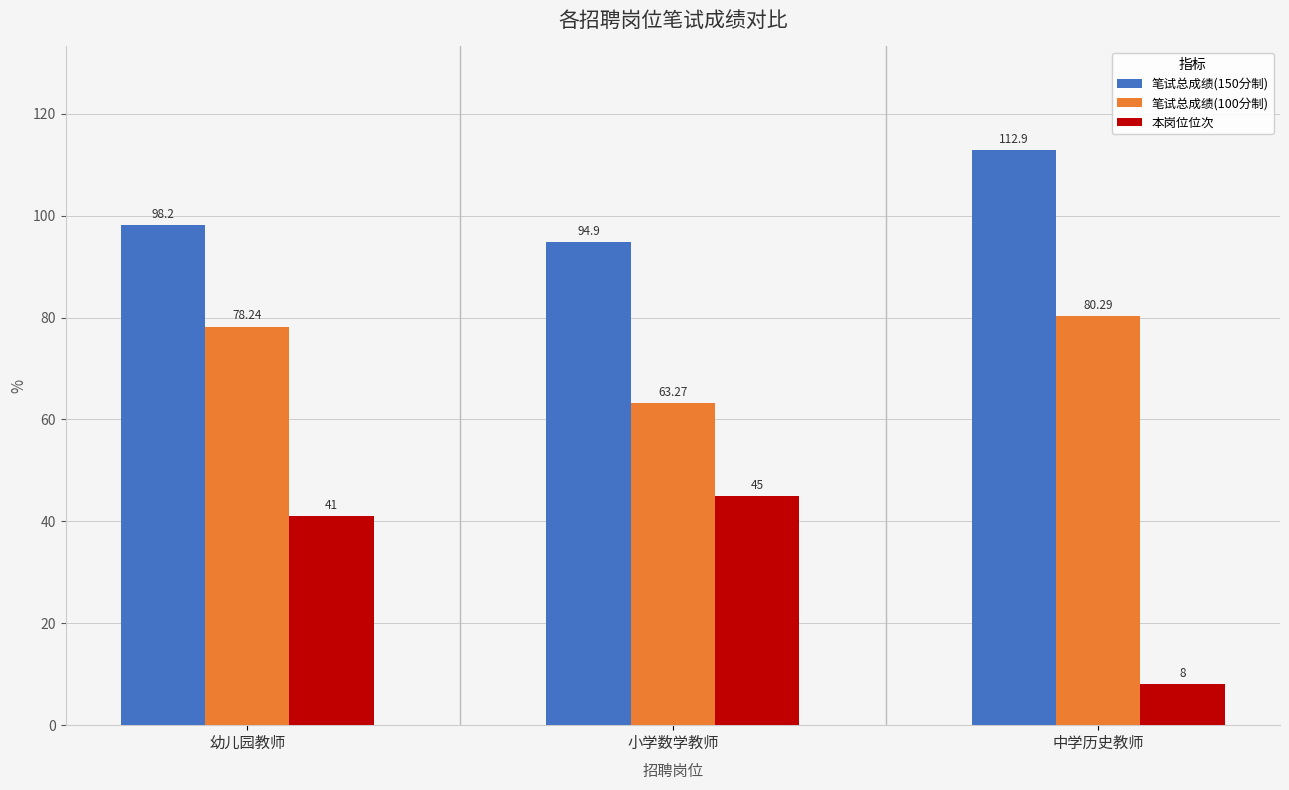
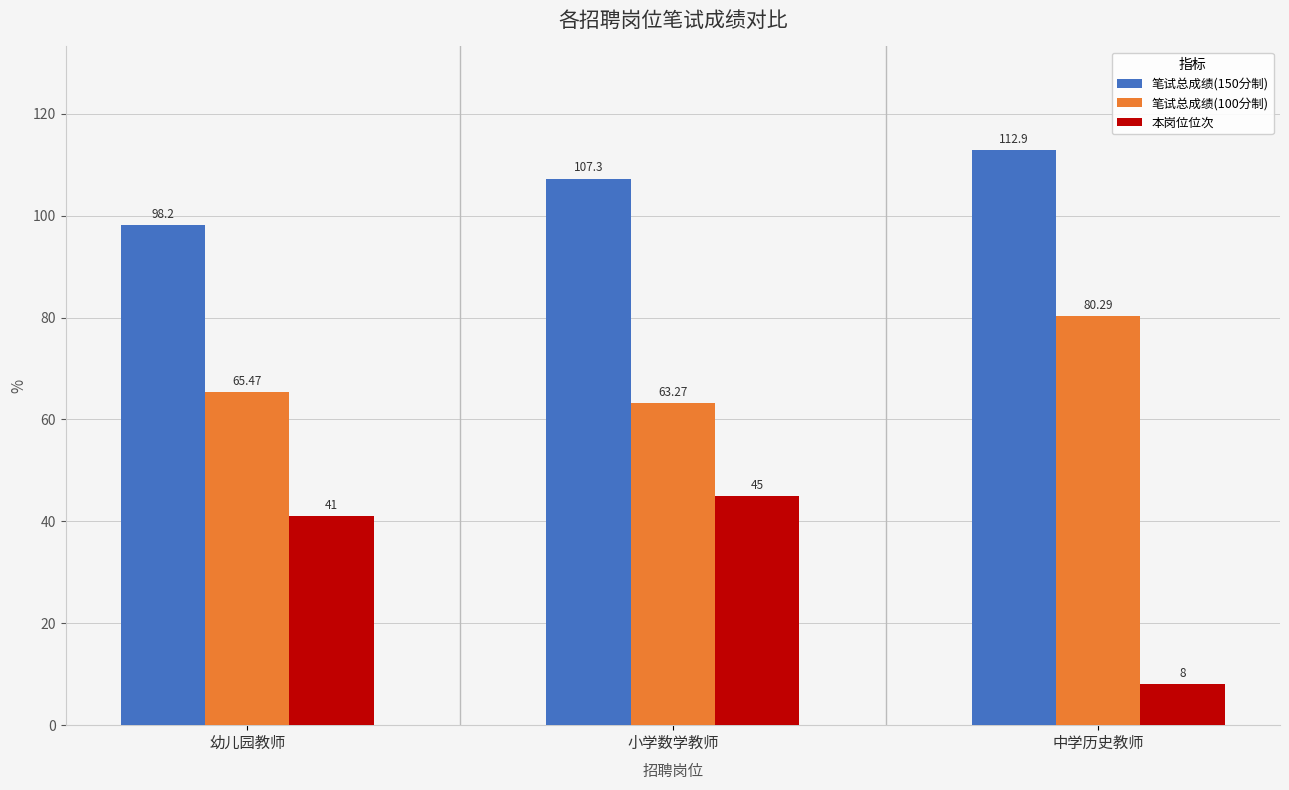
  {
    "笔试总成绩(150分制)": {
      "幼儿园教师": 98.2,
-     "小学数学教师": 94.9,
+     "小学数学教师": 107.3,
      "中学历史教师": 112.9
    },
    "笔试总成绩(100分制)": {
-     "幼儿园教师": 78.24,
+     "幼儿园教师": 65.47,
      "小学数学教师": 63.27,
      "中学历史教师": 80.29
    },
    "本岗位位次": {
      "幼儿园教师": 41,
      "小学数学教师": 45,
      "中学历史教师": 8
    }
  }
